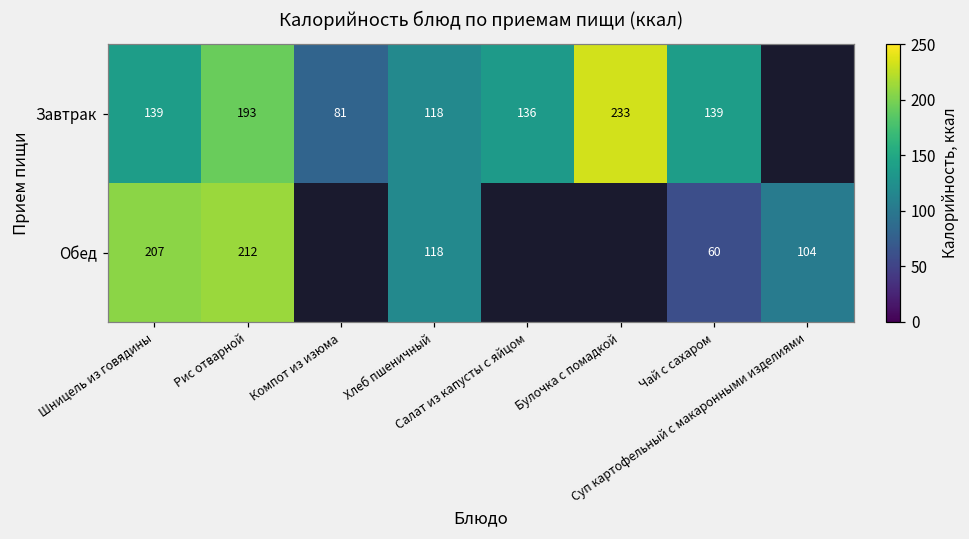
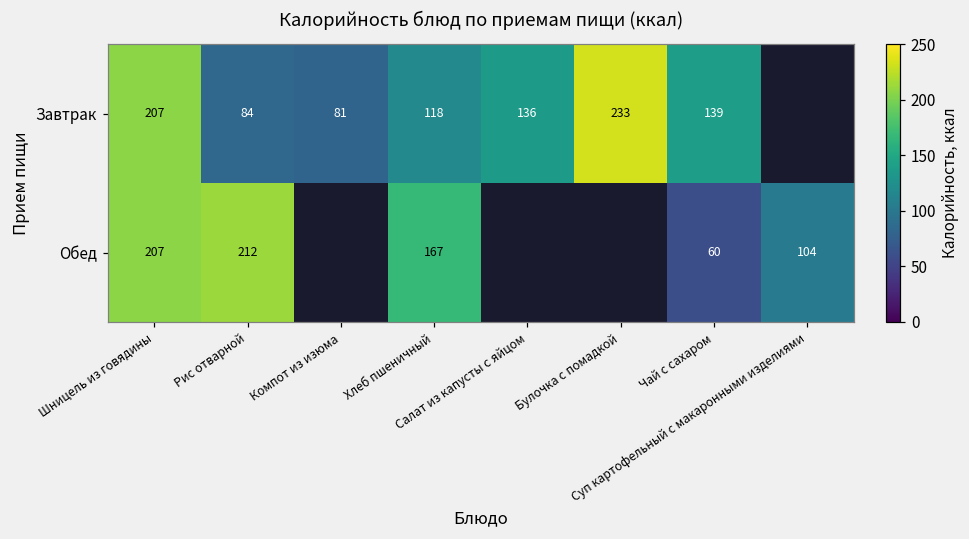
  {
    "Завтрак": {
-     "Шницель из говядины": 139,
-     "Рис отварной": 193,
+     "Шницель из говядины": 207,
+     "Рис отварной": 84,
      "Компот из изюма": 81,
      "Хлеб пшеничный": 118,
      "Салат из капусты с яйцом": 136,
      "Булочка с помадкой": 233,
      "Чай с сахаром": 139
    },
    "Обед": {
      "Шницель из говядины": 207,
      "Рис отварной": 212,
-     "Хлеб пшеничный": 118,
+     "Хлеб пшеничный": 167,
      "Чай с сахаром": 60,
      "Суп картофельный с макаронными изделиями": 104
    }
  }
